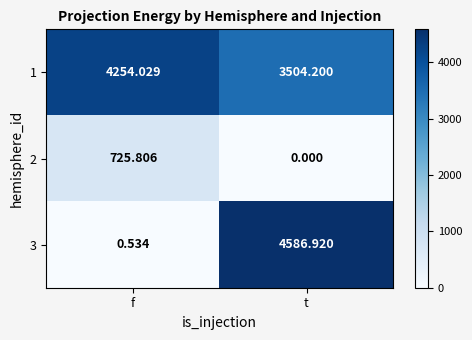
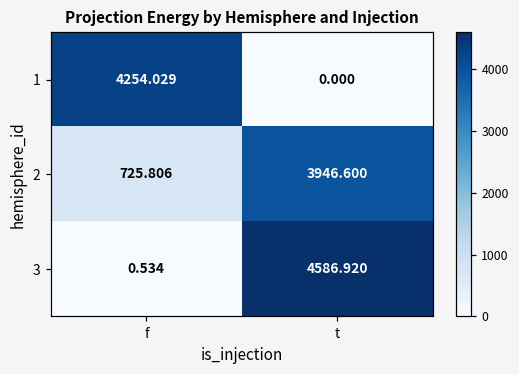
  {
    "1": {
      "f": 4254.029,
-     "t": 3504.200
+     "t": 0.000
    },
    "2": {
      "f": 725.806,
-     "t": 0.000
+     "t": 3946.600
    },
    "3": {
      "f": 0.534,
      "t": 4586.920
    }
  }
